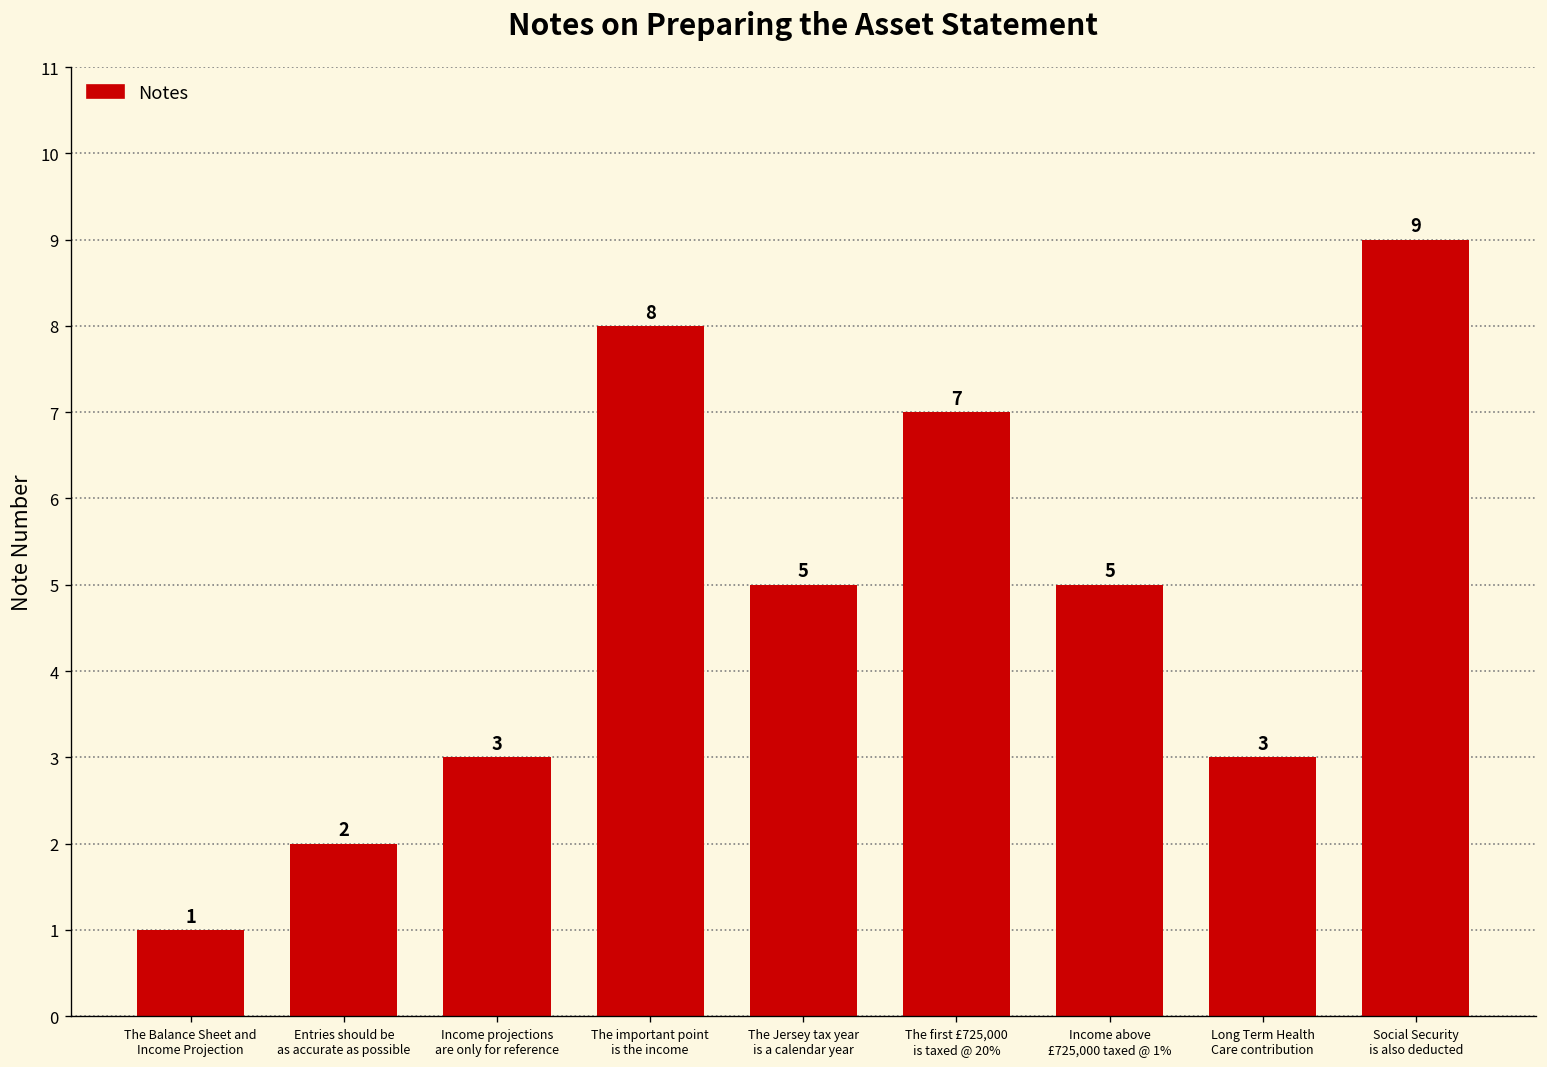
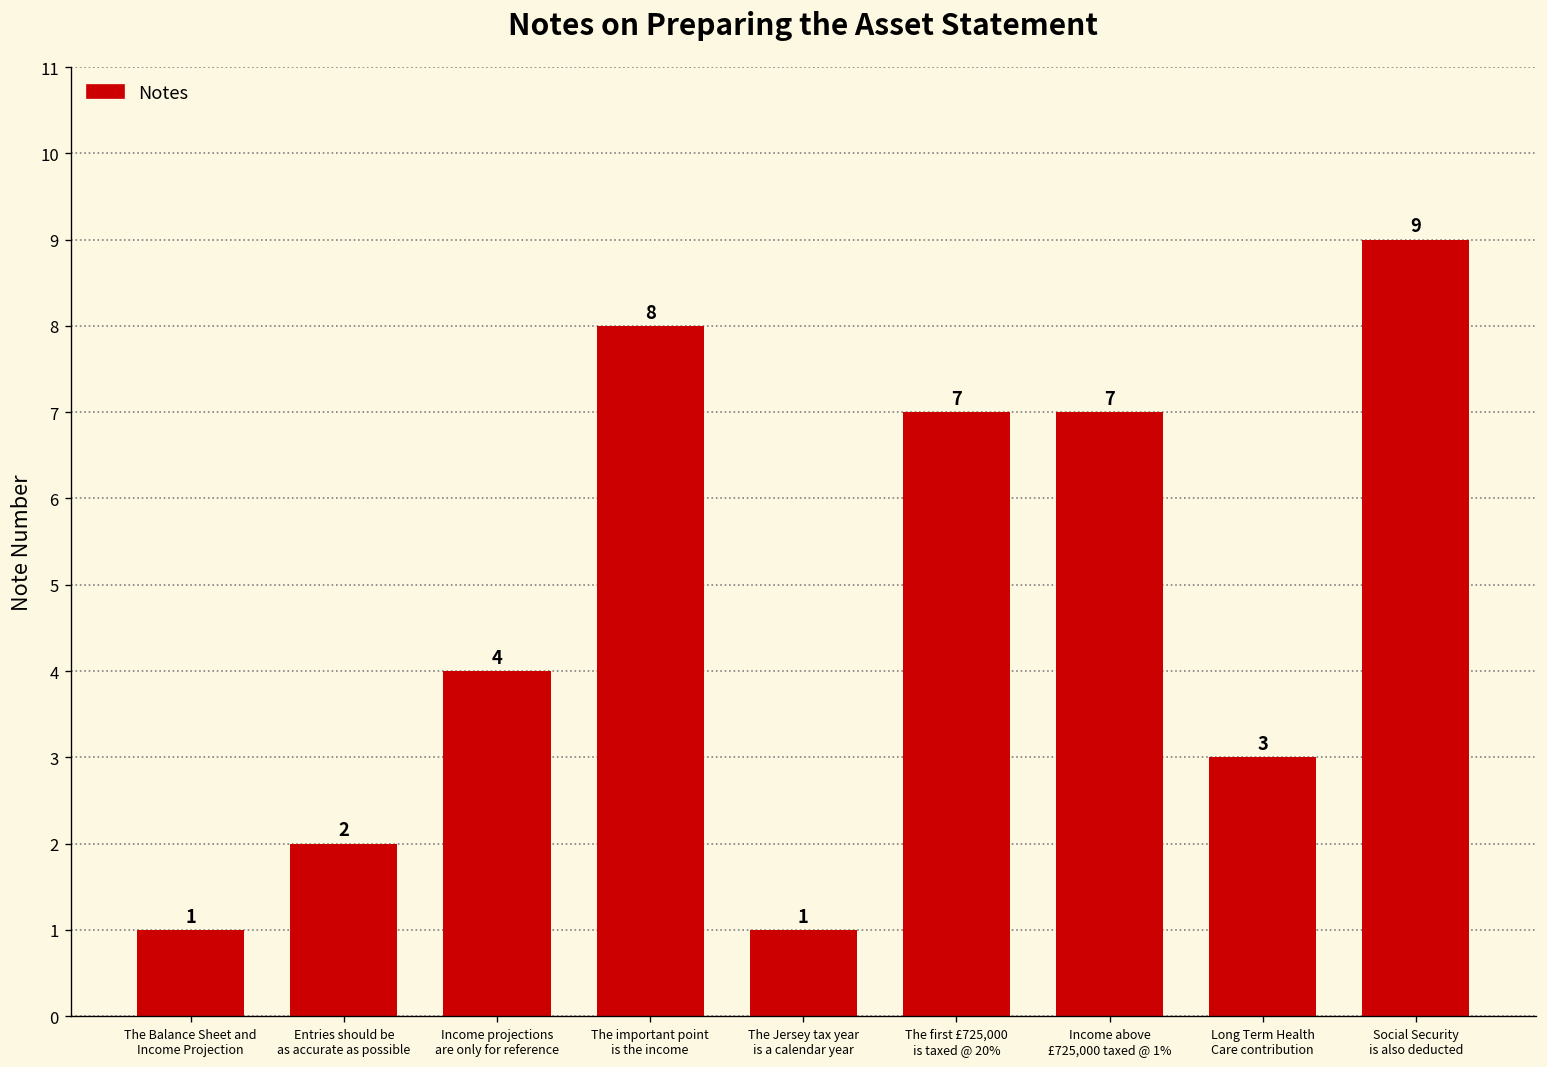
  {
    "The Balance Sheet and Income Projection": 1,
    "Entries should be as accurate as possible": 2,
-   "Income projections are only for reference": 3,
+   "Income projections are only for reference": 4,
    "The important point is the income": 8,
-   "The Jersey tax year is a calendar year": 5,
+   "The Jersey tax year is a calendar year": 1,
    "The first £725,000 is taxed @ 20%": 7,
-   "Income above £725,000 taxed @ 1%": 5,
+   "Income above £725,000 taxed @ 1%": 7,
    "Long Term Health Care contribution": 3,
    "Social Security is also deducted": 9
  }
